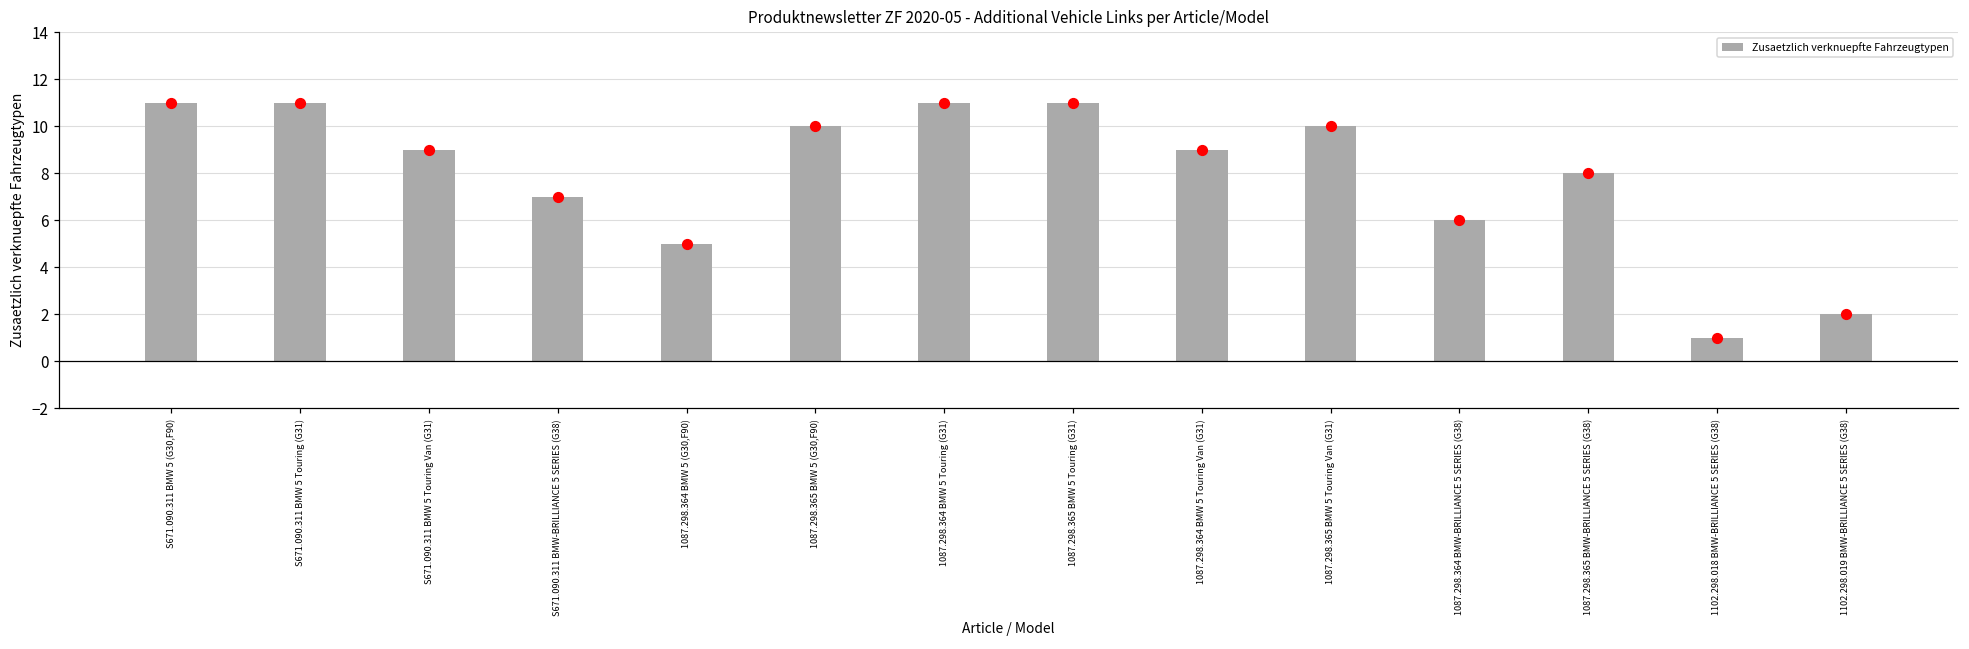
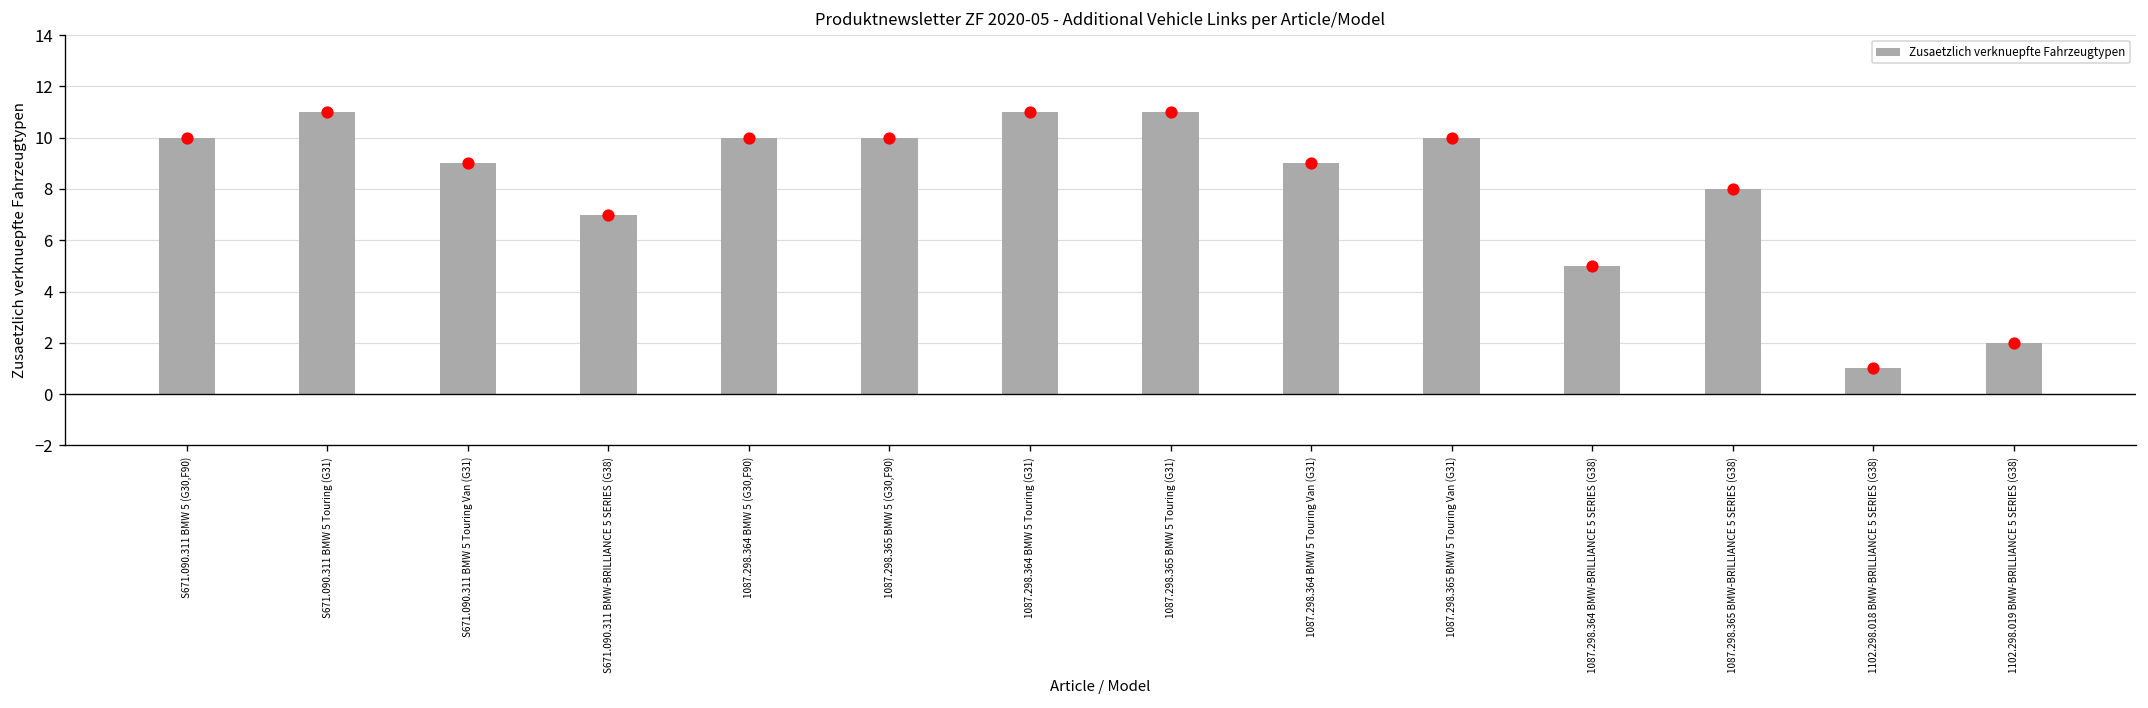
  {
    "Zusaetzlich verknuepfte Fahrzeugtypen": {
-     "S671.090.311 BMW 5 (G30,F90)": 11,
+     "S671.090.311 BMW 5 (G30,F90)": 10,
      "S671.090.311 BMW 5 Touring (G31)": 11,
      "S671.090.311 BMW 5 Touring Van (G31)": 9,
      "S671.090.311 BMW-BRILLIANCE 5 SERIES (G38)": 7,
-     "1087.298.364 BMW 5 (G30,F90)": 5,
+     "1087.298.364 BMW 5 (G30,F90)": 10,
      "1087.298.365 BMW 5 (G30,F90)": 10,
      "1087.298.364 BMW 5 Touring (G31)": 11,
      "1087.298.365 BMW 5 Touring (G31)": 11,
      "1087.298.364 BMW 5 Touring Van (G31)": 9,
      "1087.298.365 BMW 5 Touring Van (G31)": 10,
-     "1087.298.364 BMW-BRILLIANCE 5 SERIES (G38)": 6,
+     "1087.298.364 BMW-BRILLIANCE 5 SERIES (G38)": 5,
      "1087.298.365 BMW-BRILLIANCE 5 SERIES (G38)": 8,
      "1102.298.018 BMW-BRILLIANCE 5 SERIES (G38)": 1,
      "1102.298.019 BMW-BRILLIANCE 5 SERIES (G38)": 2
    }
  }
